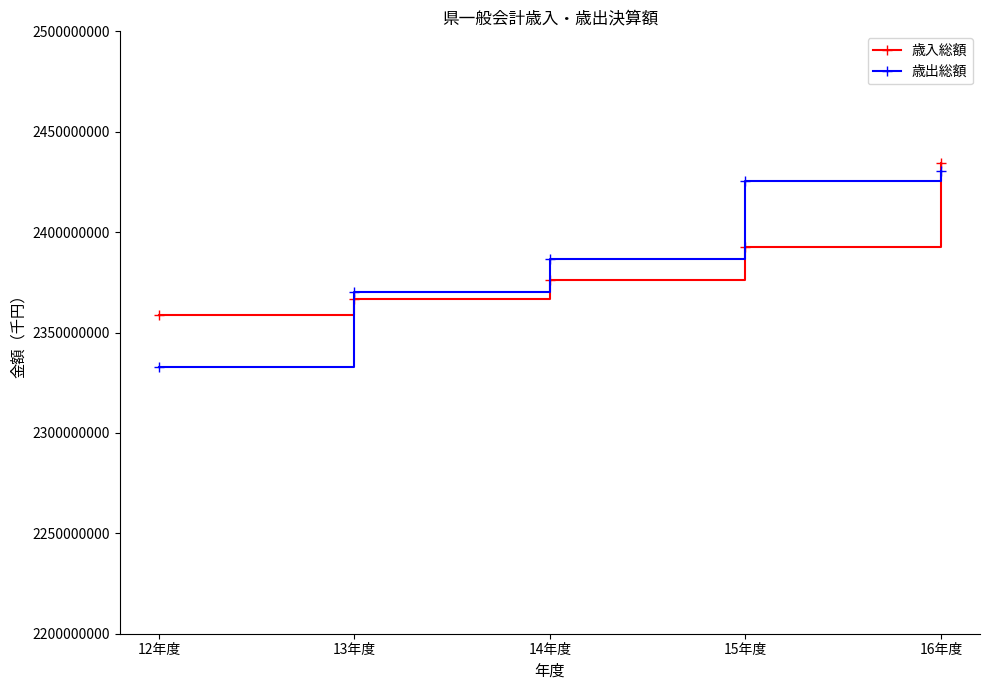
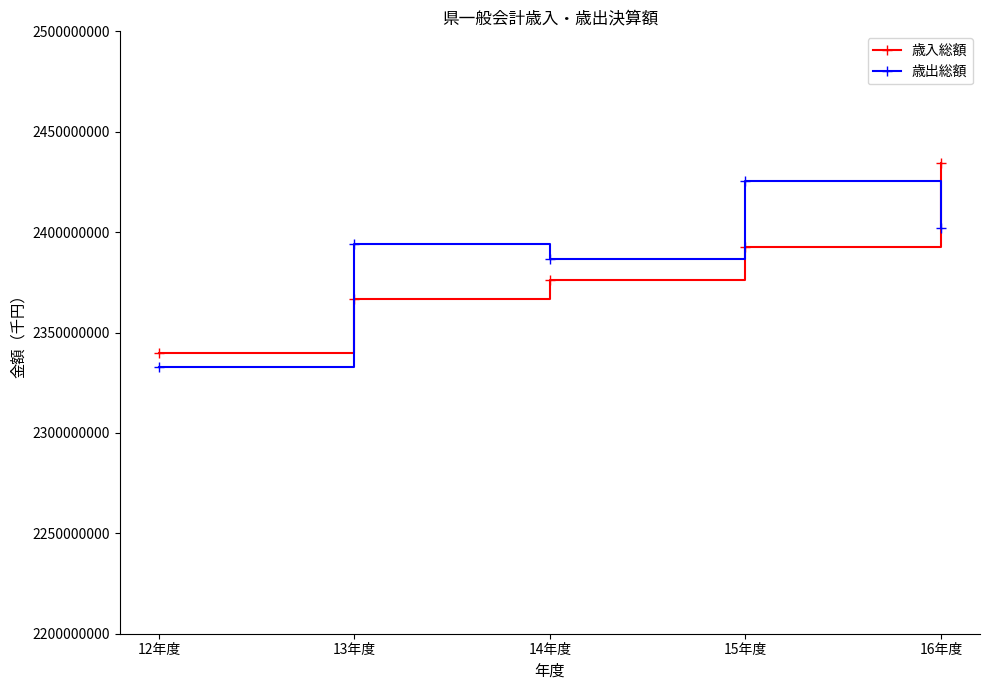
  {
    "歳入総額": {
-     "12年度": 2359000000,
+     "12年度": 2340000000,
      "13年度": 2366000000,
      "14年度": 2376000000,
      "15年度": 2393000000,
      "16年度": 2434000000
    },
    "歳出総額": {
      "12年度": 2333000000,
-     "13年度": 2370000000,
+     "13年度": 2394000000,
      "14年度": 2387000000,
      "15年度": 2426000000,
-     "16年度": 2430000000
+     "16年度": 2402000000
    }
  }
